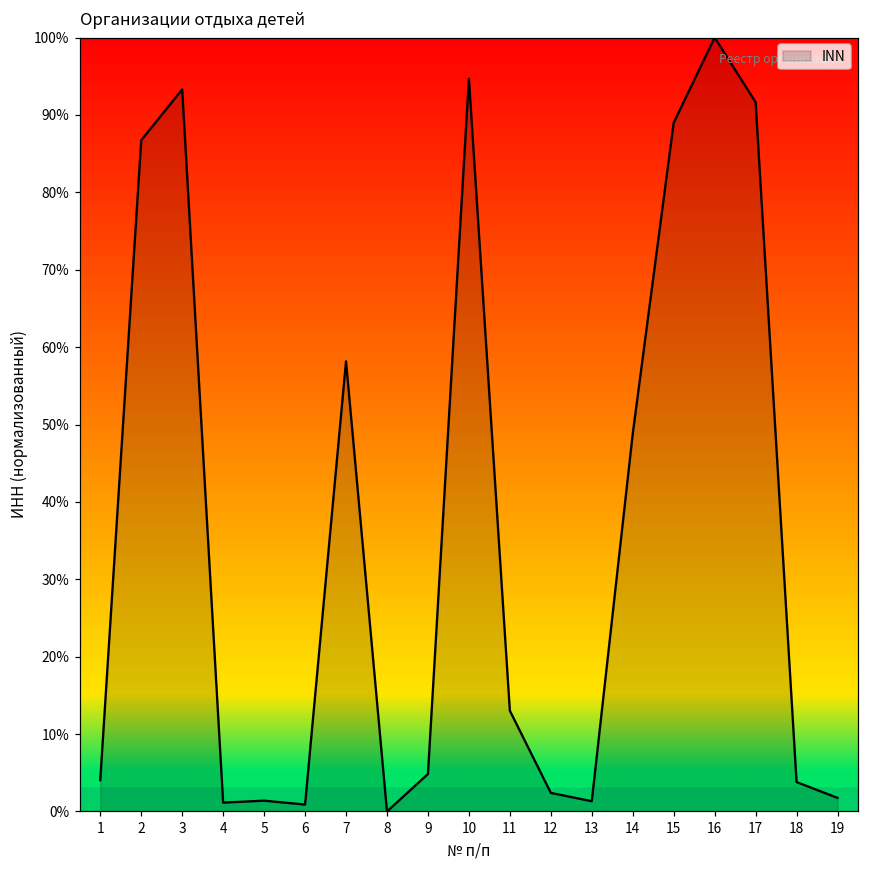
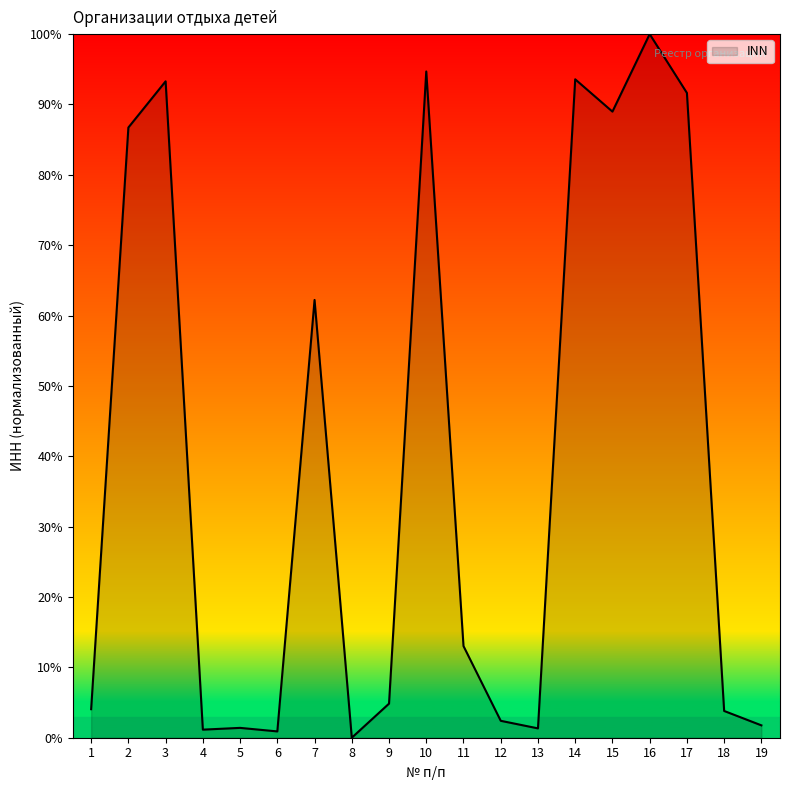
  {
    "1": "4%",
    "2": "87%",
    "3": "93%",
-   "7": "58%",
+   "7": "62%",
    "9": "5%",
    "10": "95%",
    "11": "13%",
-   "14": "49%",
+   "14": "94%",
    "15": "89%",
    "16": "100%",
    "17": "92%",
    "18": "4%"
  }
